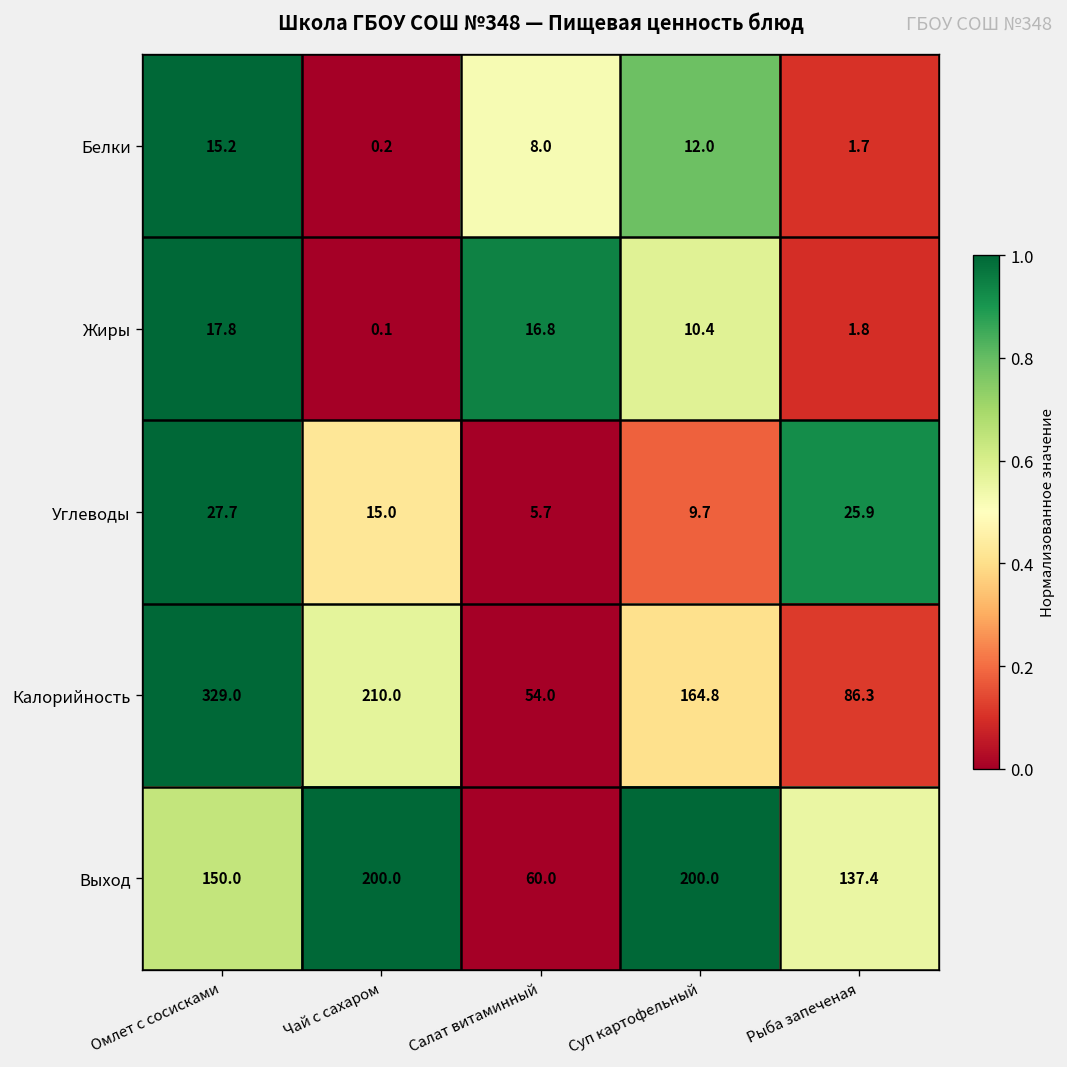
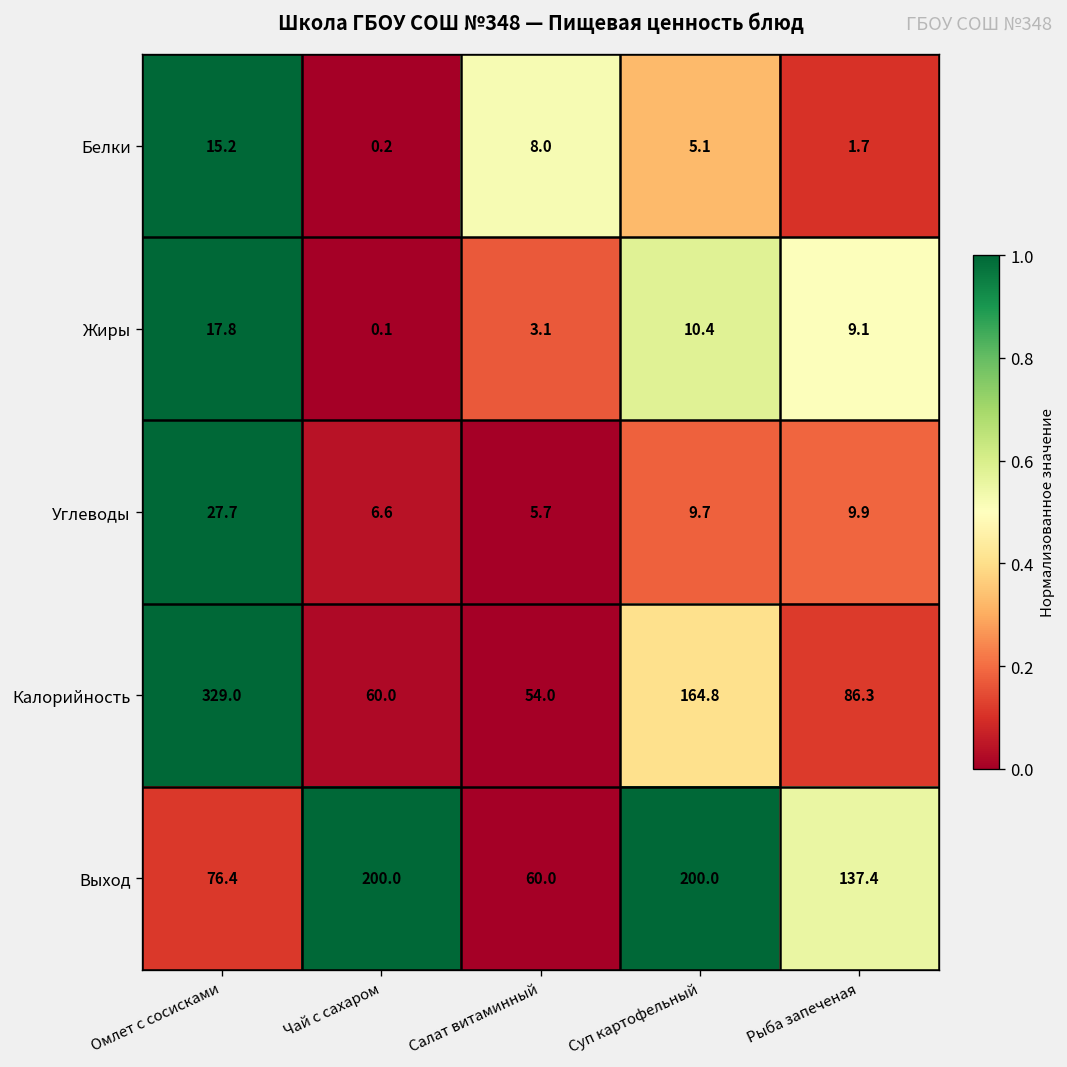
  {
    "Белки": {
      "Омлет с сосисками": 15.2,
      "Чай с сахаром": 0.2,
      "Салат витаминный": 8.0,
-     "Суп картофельный": 12.0,
+     "Суп картофельный": 5.1,
      "Рыба запеченая": 1.7
    },
    "Жиры": {
      "Омлет с сосисками": 17.8,
      "Чай с сахаром": 0.1,
-     "Салат витаминный": 16.8,
+     "Салат витаминный": 3.1,
      "Суп картофельный": 10.4,
-     "Рыба запеченая": 1.8
+     "Рыба запеченая": 9.1
    },
    "Углеводы": {
      "Омлет с сосисками": 27.7,
-     "Чай с сахаром": 15.0,
+     "Чай с сахаром": 6.6,
      "Салат витаминный": 5.7,
      "Суп картофельный": 9.7,
-     "Рыба запеченая": 25.9
+     "Рыба запеченая": 9.9
    },
    "Калорийность": {
      "Омлет с сосисками": 329.0,
-     "Чай с сахаром": 210.0,
+     "Чай с сахаром": 60.0,
      "Салат витаминный": 54.0,
      "Суп картофельный": 164.8,
      "Рыба запеченая": 86.3
    },
    "Выход": {
-     "Омлет с сосисками": 150.0,
+     "Омлет с сосисками": 76.4,
      "Чай с сахаром": 200.0,
      "Салат витаминный": 60.0,
      "Суп картофельный": 200.0,
      "Рыба запеченая": 137.4
    }
  }
